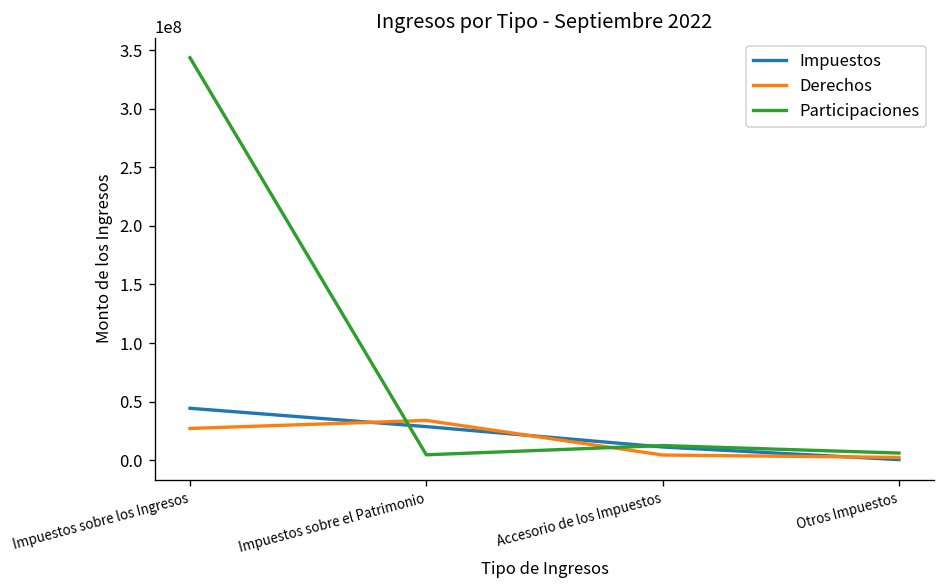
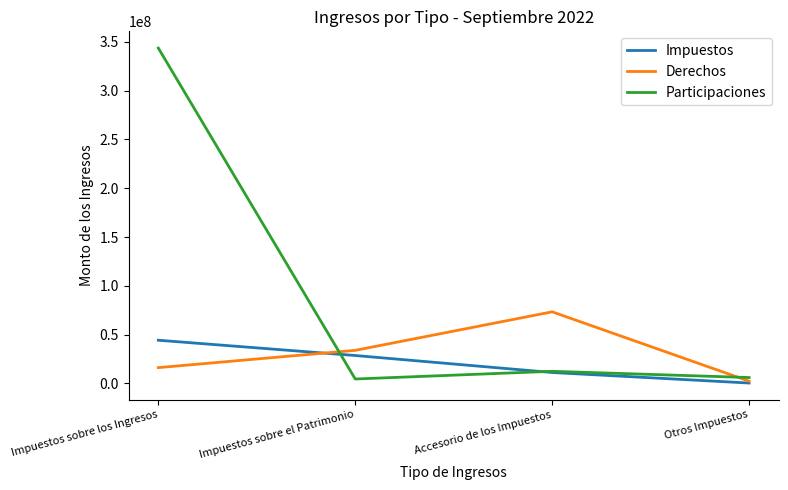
  {
    "Impuestos": {
      "Impuestos sobre los Ingresos": 40000000,
      "Impuestos sobre el Patrimonio": 30000000
    },
    "Derechos": {
-     "Impuestos sobre los Ingresos": 30000000,
+     "Impuestos sobre los Ingresos": 20000000,
      "Impuestos sobre el Patrimonio": 30000000,
-     "Accesorio de los Impuestos": 0
+     "Accesorio de los Impuestos": 70000000
    },
    "Participaciones": {
      "Impuestos sobre los Ingresos": 340000000,
      "Impuestos sobre el Patrimonio": 0,
      "Otros Impuestos": 10000000
    }
  }
